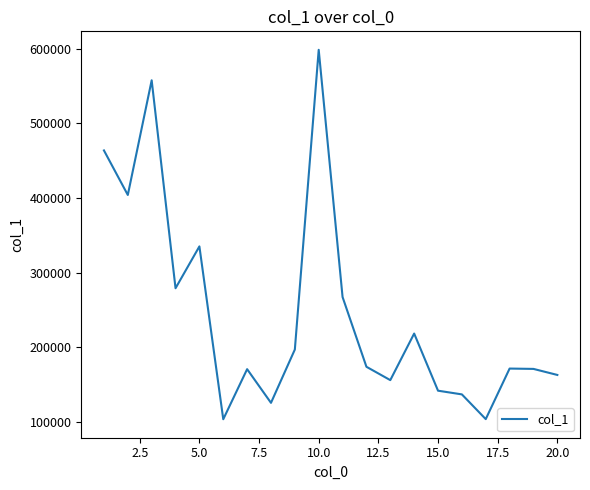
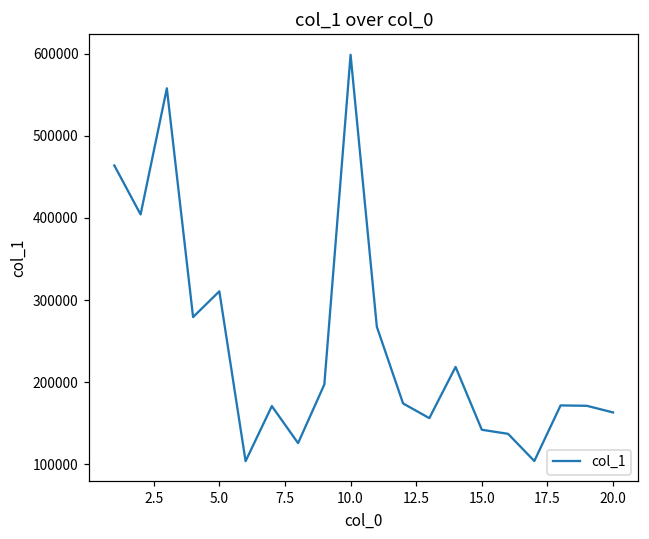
  {
-   "5.0": 340000,
+   "5.0": 310000,
    "10.0": 600000,
    "15.0": 140000,
    "20.0": 160000
  }
